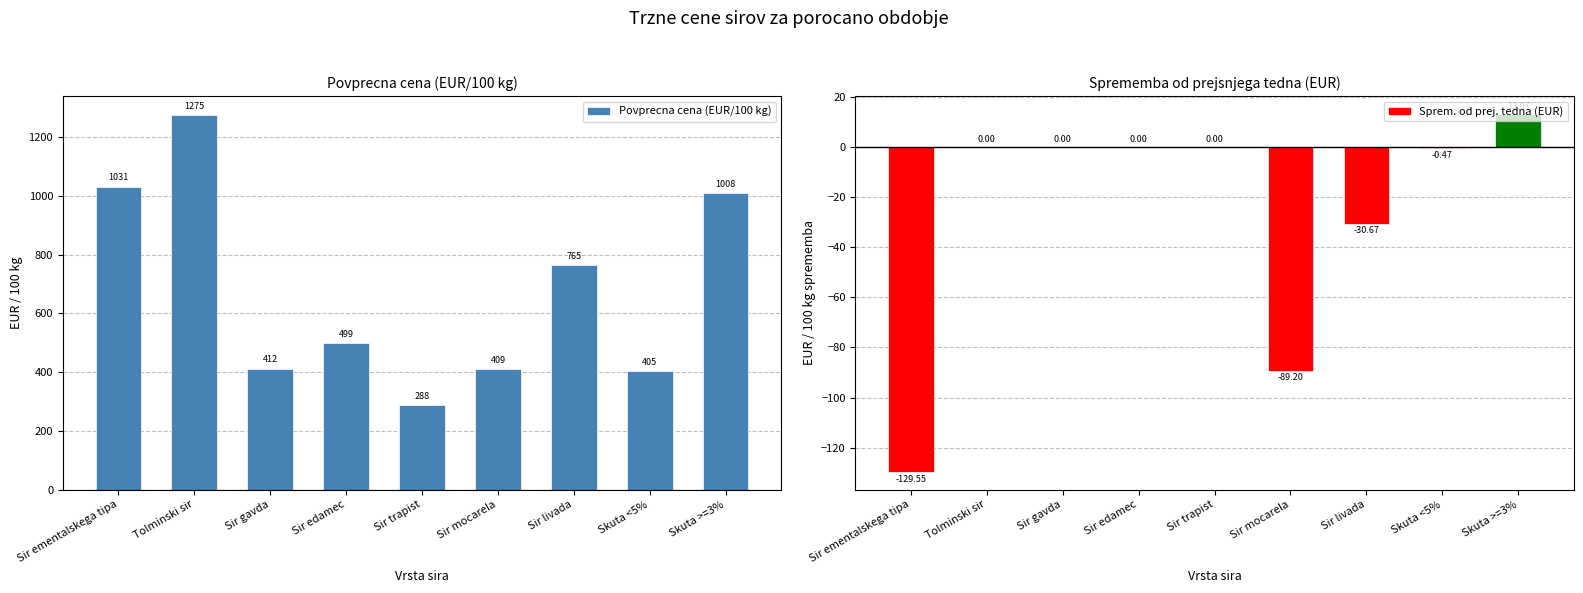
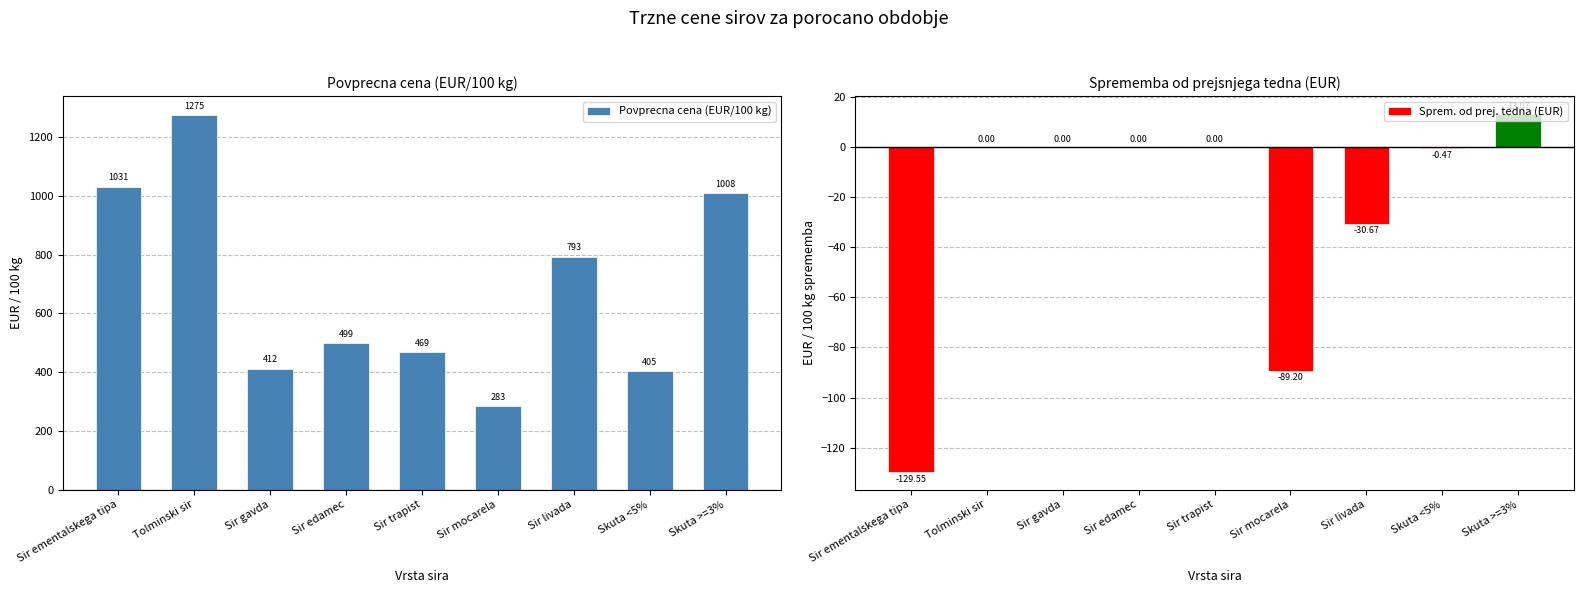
  {
    "Povprecna cena (EUR/100 kg)": {
      "Sir ementalskega tipa": 1031,
      "Tolminski sir": 1275,
      "Sir gavda": 412,
      "Sir edamec": 499,
-     "Sir trapist": 288,
-     "Sir mocarela": 409,
-     "Sir livada": 765,
+     "Sir trapist": 469,
+     "Sir mocarela": 283,
+     "Sir livada": 793,
      "Skuta <5%": 405,
      "Skuta >=3%": 1008
    },
    "Sprememba od prejsnjega tedna (EUR)": {
      "Sir ementalskega tipa": -129.55,
      "Tolminski sir": 0.00,
      "Sir gavda": 0.00,
      "Sir edamec": 0.00,
      "Sir trapist": 0.00,
      "Sir mocarela": -89.20,
      "Sir livada": -30.67,
      "Skuta <5%": -0.47
    }
  }
